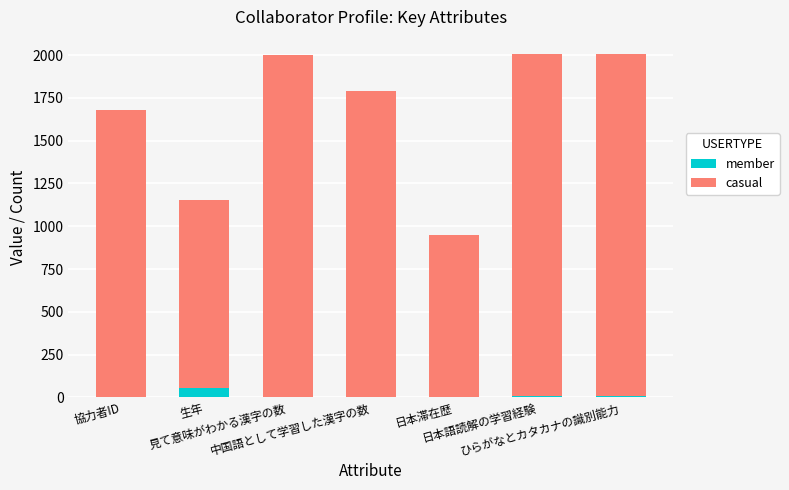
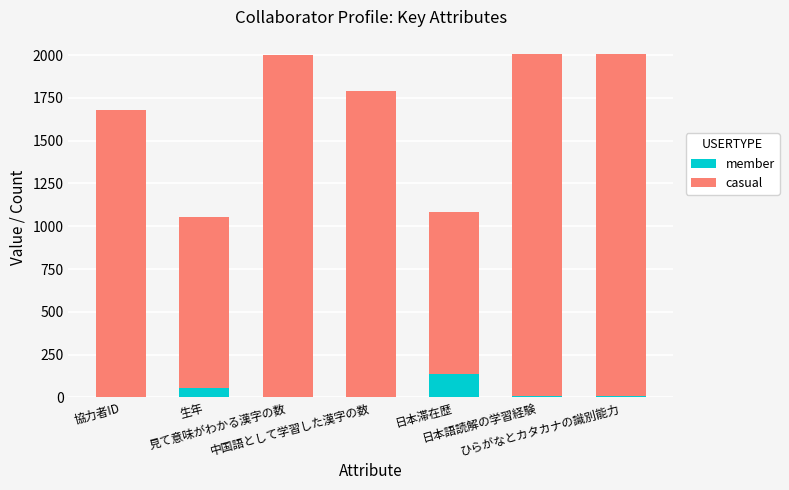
  {
    "member": {
      "生年": 60,
-     "日本滞在歴": 10
+     "日本滞在歴": 140
    },
    "casual": {
      "協力者ID": 1680,
-     "生年": 1100,
+     "生年": 1000,
      "見て意味がわかる漢字の数": 2000,
      "中国語として学習した漢字の数": 1790,
      "日本滞在歴": 940,
      "日本語読解の学習経験": 2000,
      "ひらがなとカタカナの識別能力": 2000
    }
  }
